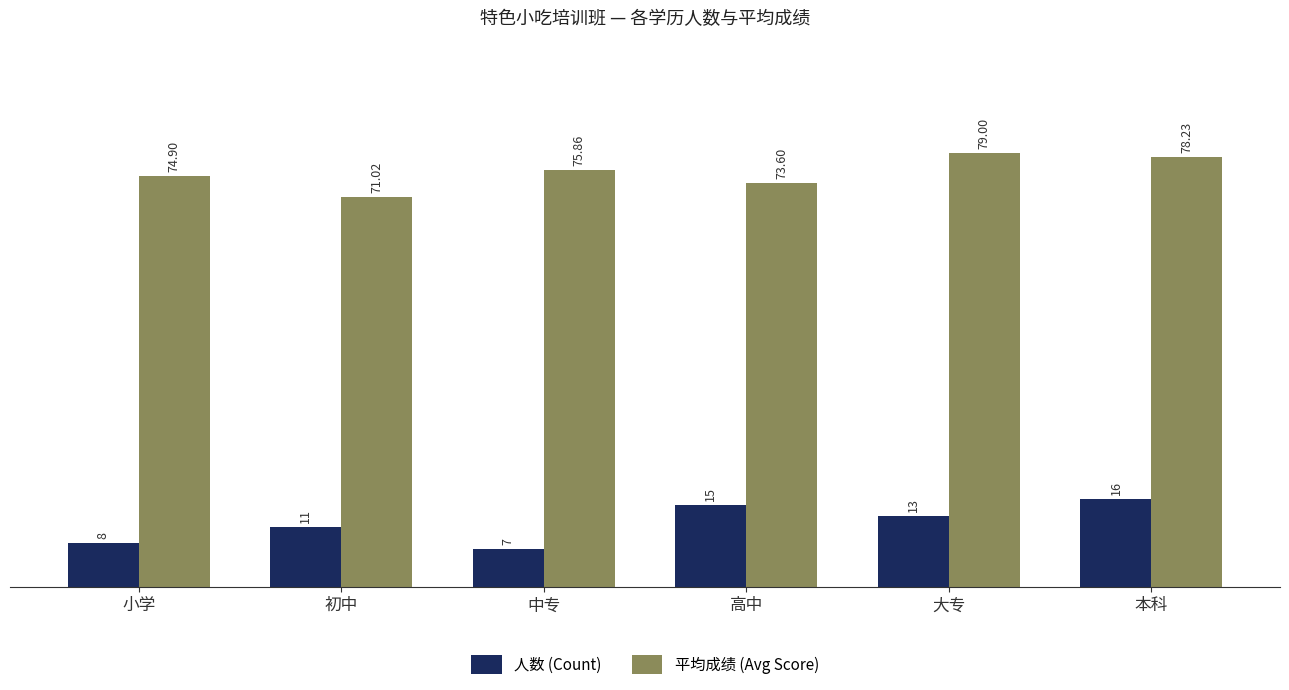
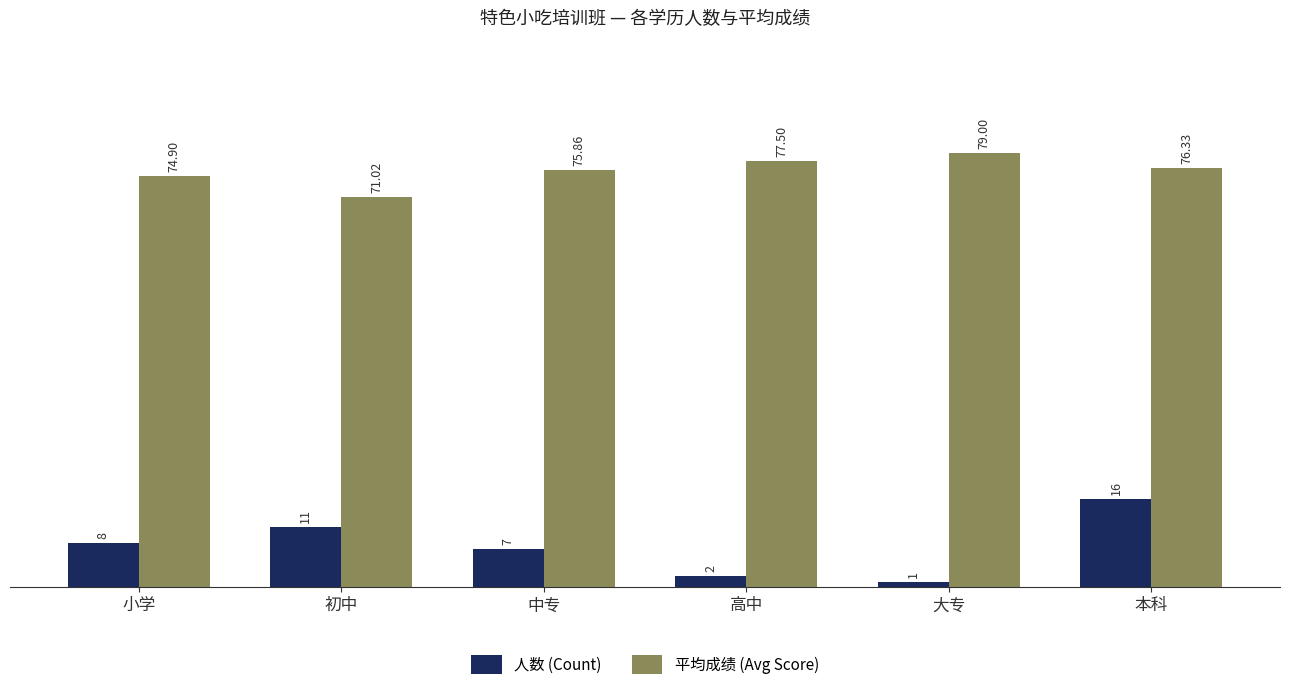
  {
    "人数 (Count)": {
      "小学": 8,
      "初中": 11,
      "中专": 7,
-     "高中": 15,
-     "大专": 13,
+     "高中": 2,
+     "大专": 1,
      "本科": 16
    },
    "平均成绩 (Avg Score)": {
      "小学": 74.90,
      "初中": 71.02,
      "中专": 75.86,
-     "高中": 73.60,
+     "高中": 77.50,
      "大专": 79.00,
-     "本科": 78.23
+     "本科": 76.33
    }
  }
